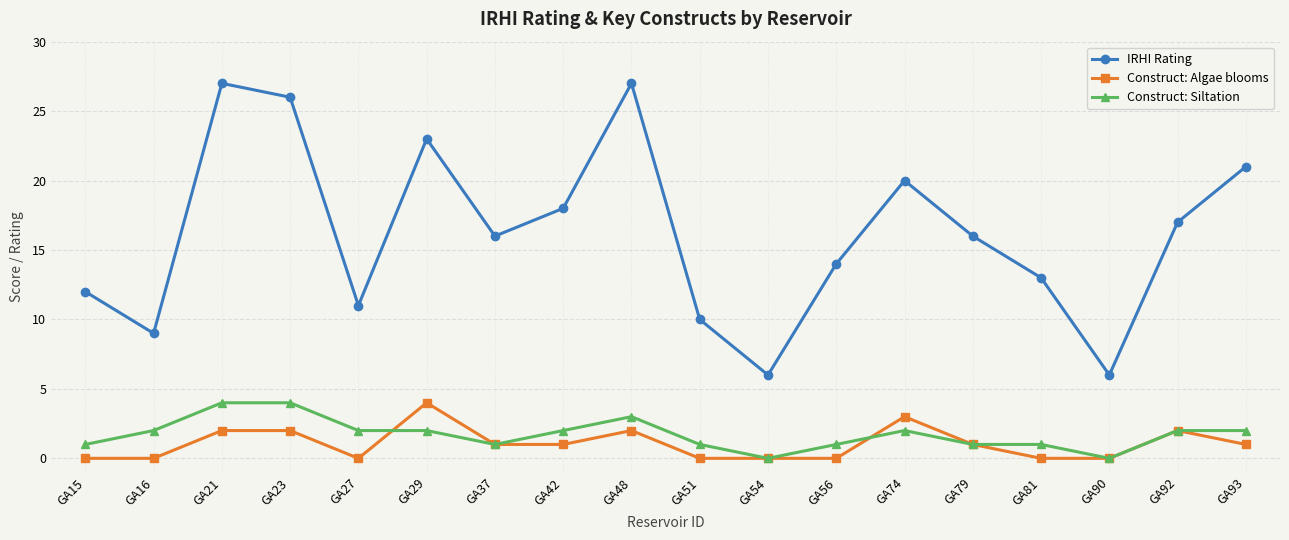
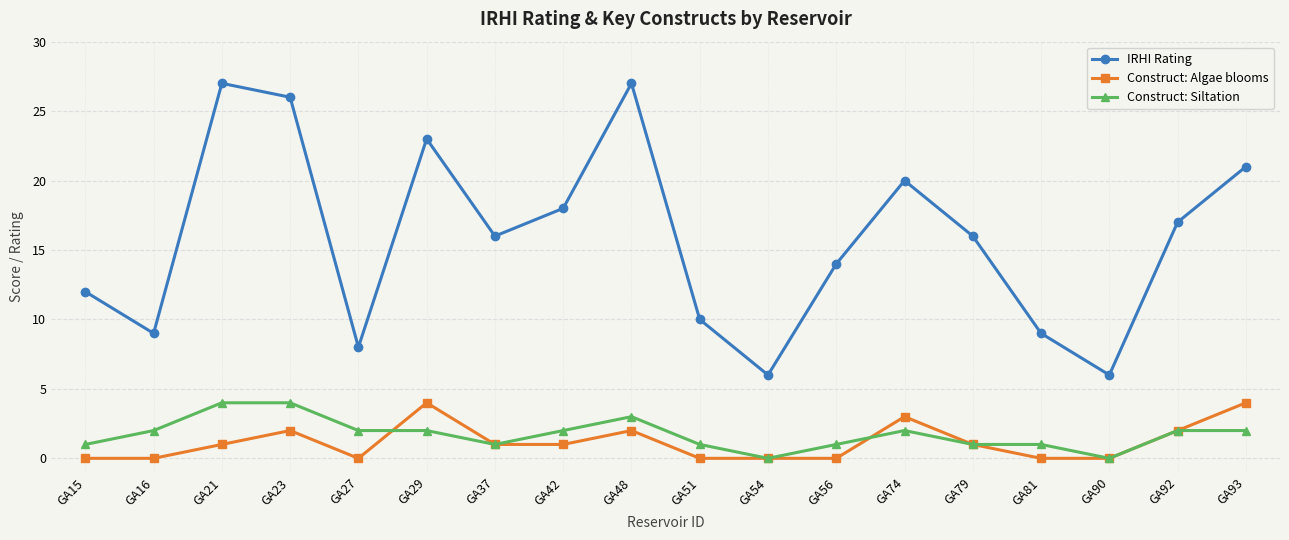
  {
    "IRHI Rating": {
      "GA15": 12,
      "GA16": 9,
      "GA21": 27,
      "GA23": 26,
-     "GA27": 11,
+     "GA27": 8,
      "GA29": 23,
      "GA37": 16,
      "GA42": 18,
      "GA48": 27,
      "GA51": 10,
      "GA54": 6,
      "GA56": 14,
      "GA74": 20,
      "GA79": 16,
-     "GA81": 13,
+     "GA81": 9,
      "GA90": 6,
      "GA92": 17,
      "GA93": 21
    },
    "Construct: Algae blooms": {
      "GA15": 0,
      "GA16": 0,
-     "GA21": 2,
+     "GA21": 1,
      "GA23": 2,
      "GA27": 0,
      "GA29": 4,
      "GA42": 1,
      "GA48": 2,
      "GA51": 0,
      "GA56": 0,
      "GA74": 3,
      "GA81": 0,
-     "GA93": 1
+     "GA93": 4
    },
    "Construct: Siltation": {
      "GA15": 1,
      "GA16": 2,
      "GA21": 4,
      "GA23": 4,
      "GA27": 2,
      "GA29": 2,
      "GA42": 2,
      "GA48": 3,
      "GA51": 1,
      "GA56": 1,
      "GA74": 2,
      "GA81": 1,
      "GA93": 2
    }
  }
